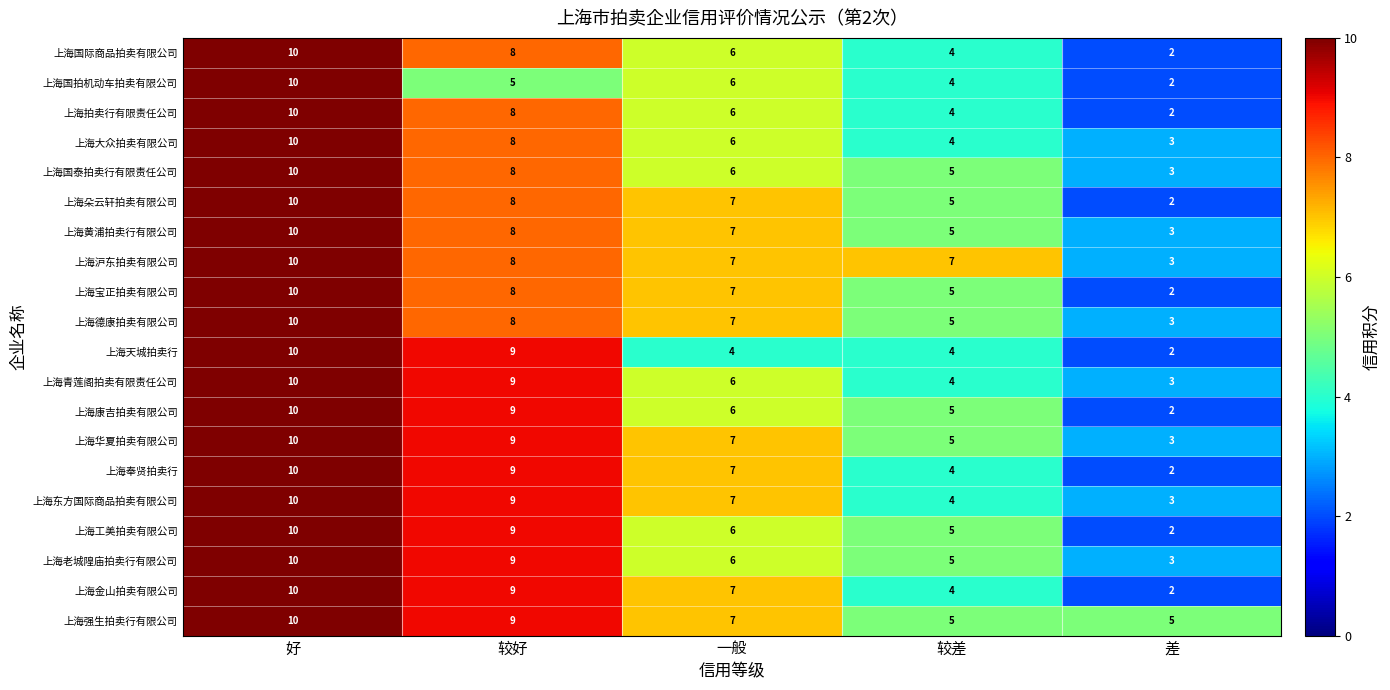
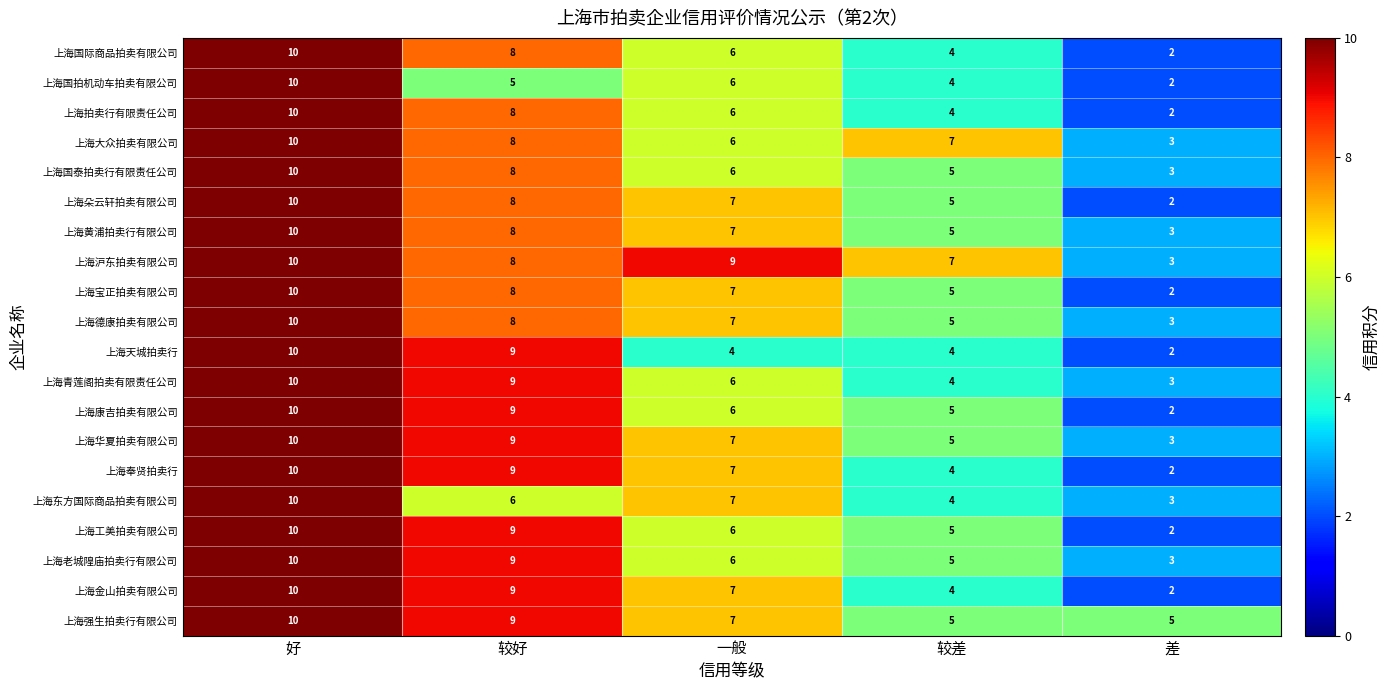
  {
    "上海国际商品拍卖有限公司": {
      "好": 10,
      "较好": 8,
      "一般": 6,
      "较差": 4,
      "差": 2
    },
    "上海国拍机动车拍卖有限公司": {
      "好": 10,
      "较好": 5,
      "一般": 6,
      "较差": 4,
      "差": 2
    },
    "上海拍卖行有限责任公司": {
      "好": 10,
      "较好": 8,
      "一般": 6,
      "较差": 4,
      "差": 2
    },
    "上海大众拍卖有限公司": {
      "好": 10,
      "较好": 8,
      "一般": 6,
-     "较差": 4,
+     "较差": 7,
      "差": 3
    },
    "上海国泰拍卖行有限责任公司": {
      "好": 10,
      "较好": 8,
      "一般": 6,
      "较差": 5,
      "差": 3
    },
    "上海朵云轩拍卖有限公司": {
      "好": 10,
      "较好": 8,
      "一般": 7,
      "较差": 5,
      "差": 2
    },
    "上海黄浦拍卖行有限公司": {
      "好": 10,
      "较好": 8,
      "一般": 7,
      "较差": 5,
      "差": 3
    },
    "上海沪东拍卖有限公司": {
      "好": 10,
      "较好": 8,
-     "一般": 7,
+     "一般": 9,
      "较差": 7,
      "差": 3
    },
    "上海宝正拍卖有限公司": {
      "好": 10,
      "较好": 8,
      "一般": 7,
      "较差": 5,
      "差": 2
    },
    "上海德康拍卖有限公司": {
      "好": 10,
      "较好": 8,
      "一般": 7,
      "较差": 5,
      "差": 3
    },
    "上海天城拍卖行": {
      "好": 10,
      "较好": 9,
      "一般": 4,
      "较差": 4,
      "差": 2
    },
    "上海青莲阁拍卖有限责任公司": {
      "好": 10,
      "较好": 9,
      "一般": 6,
      "较差": 4,
      "差": 3
    },
    "上海康吉拍卖有限公司": {
      "好": 10,
      "较好": 9,
      "一般": 6,
      "较差": 5,
      "差": 2
    },
    "上海华夏拍卖有限公司": {
      "好": 10,
      "较好": 9,
      "一般": 7,
      "较差": 5,
      "差": 3
    },
    "上海奉贤拍卖行": {
      "好": 10,
      "较好": 9,
      "一般": 7,
      "较差": 4,
      "差": 2
    },
    "上海东方国际商品拍卖有限公司": {
      "好": 10,
-     "较好": 9,
+     "较好": 6,
      "一般": 7,
      "较差": 4,
      "差": 3
    },
    "上海工美拍卖有限公司": {
      "好": 10,
      "较好": 9,
      "一般": 6,
      "较差": 5,
      "差": 2
    },
    "上海老城隍庙拍卖行有限公司": {
      "好": 10,
      "较好": 9,
      "一般": 6,
      "较差": 5,
      "差": 3
    },
    "上海金山拍卖有限公司": {
      "好": 10,
      "较好": 9,
      "一般": 7,
      "较差": 4,
      "差": 2
    },
    "上海强生拍卖行有限公司": {
      "好": 10,
      "较好": 9,
      "一般": 7,
      "较差": 5,
      "差": 5
    }
  }
